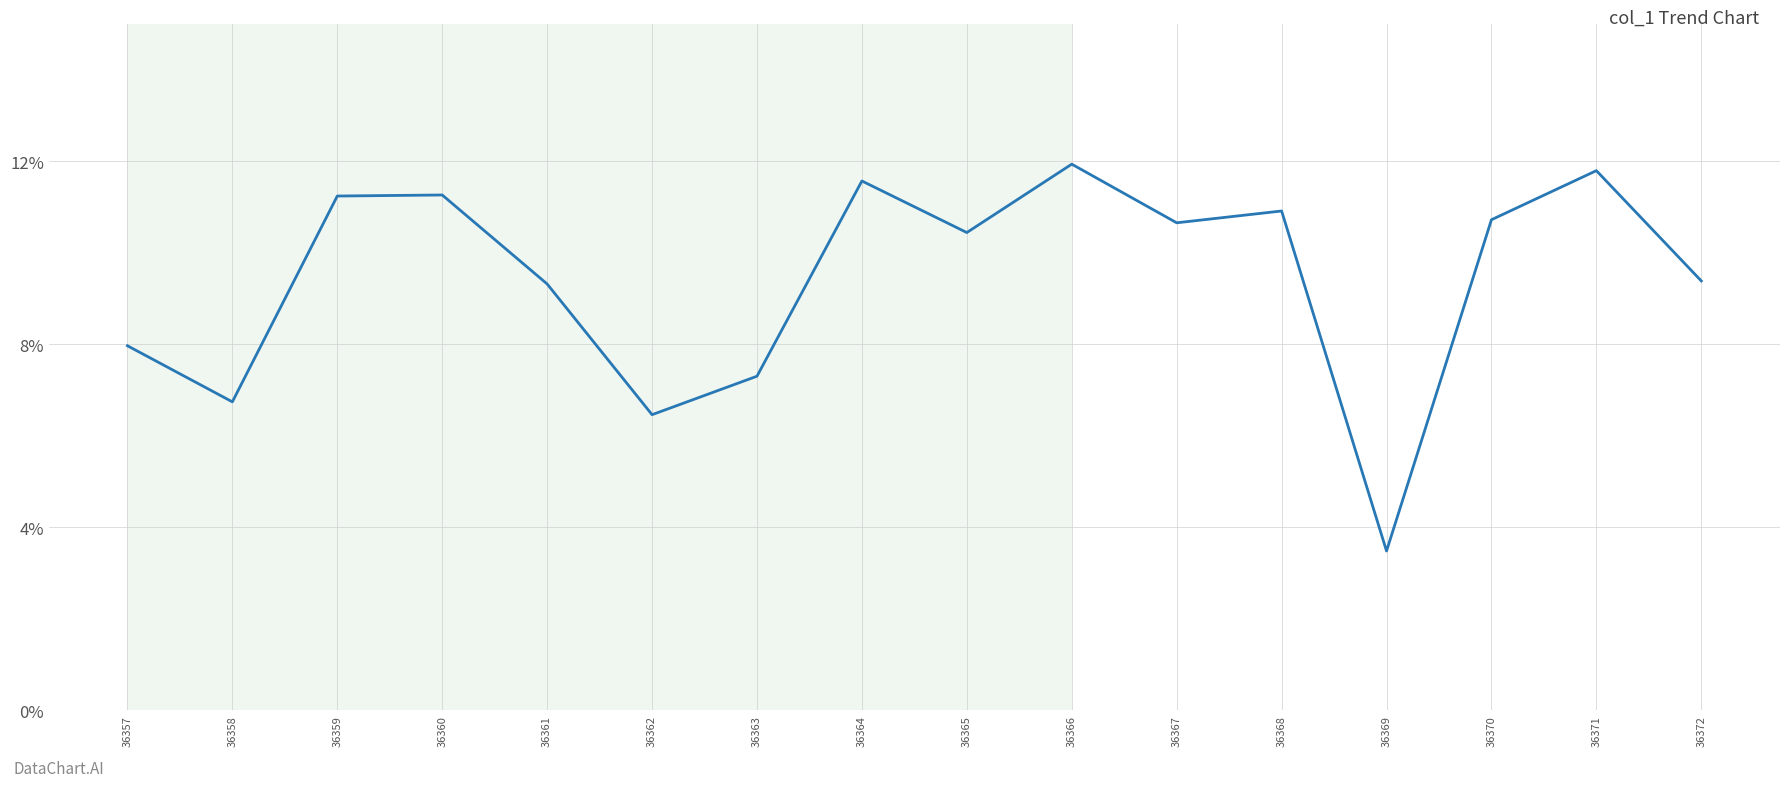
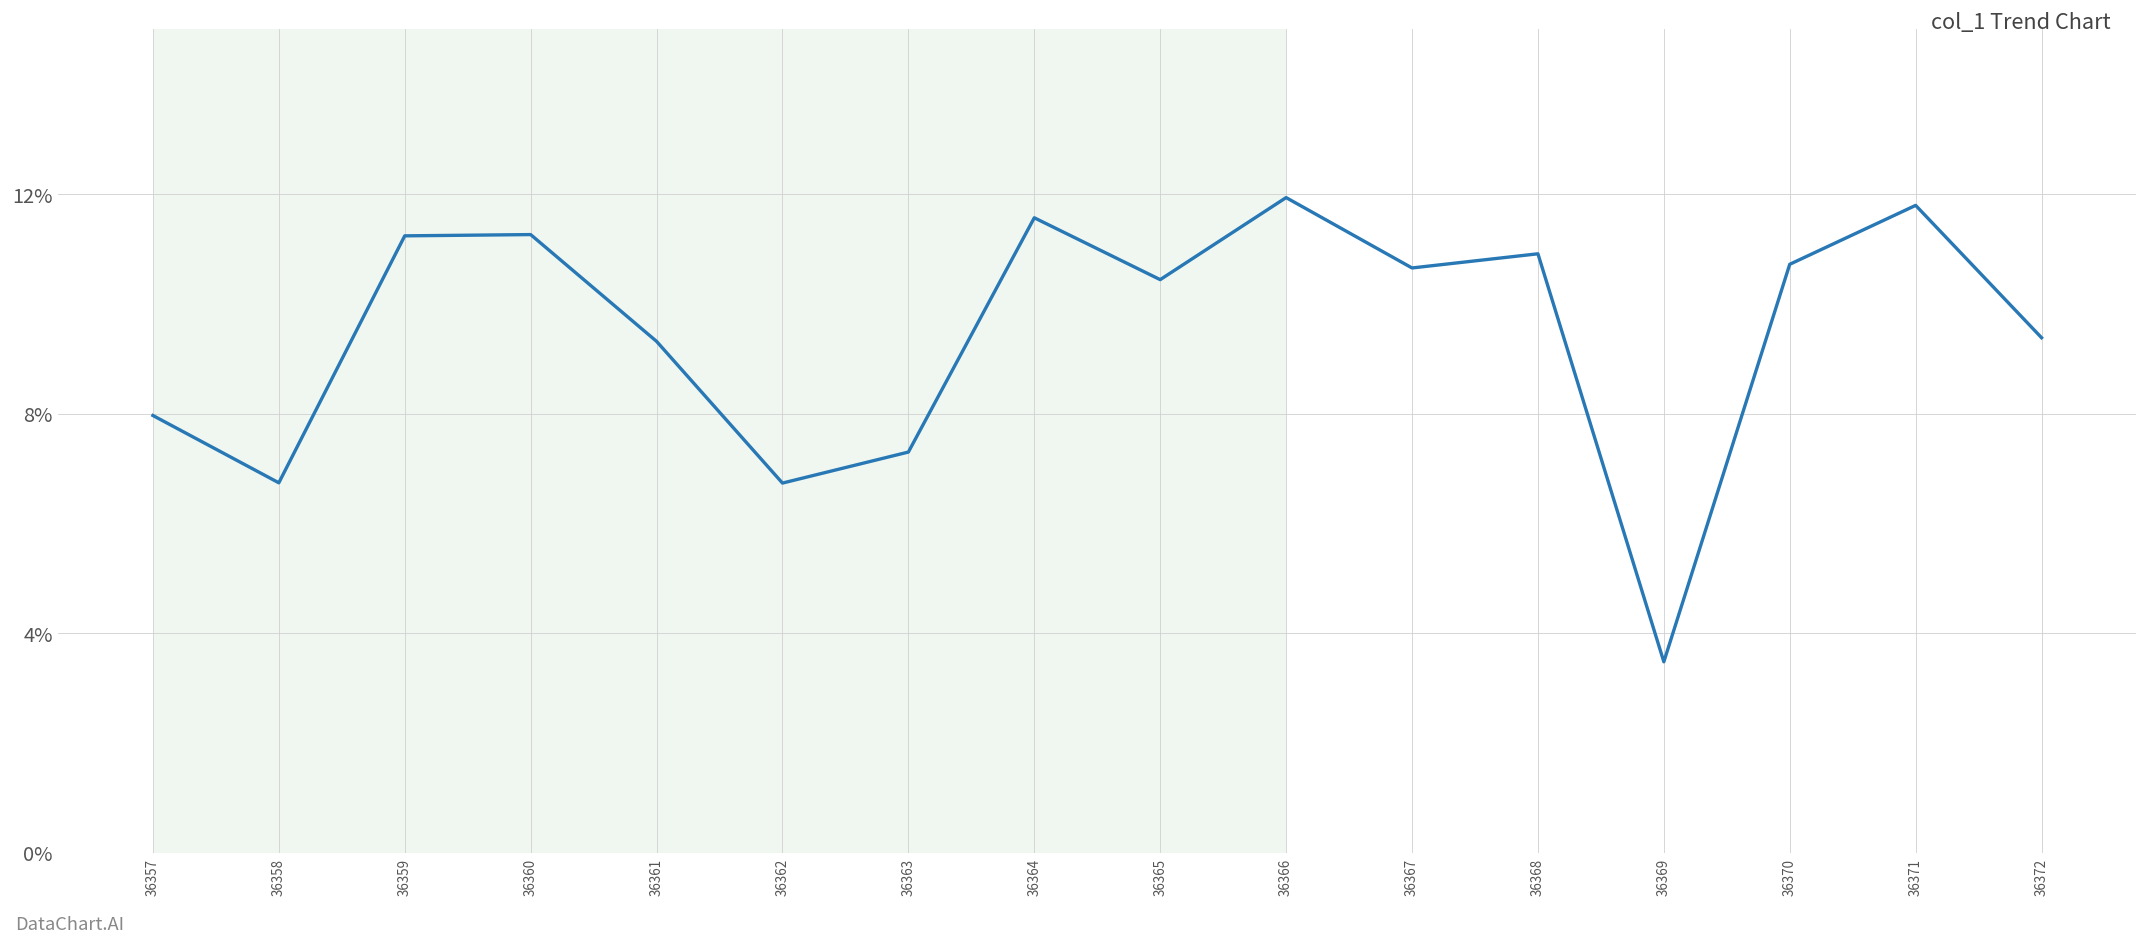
  {
    "36357": "8.0%",
    "36358": "6.7%",
    "36359": "11.2%",
    "36360": "11.3%",
    "36361": "9.3%",
-   "36362": "6.5%",
+   "36362": "6.7%",
    "36363": "7.3%",
    "36364": "11.6%",
    "36365": "10.4%",
    "36366": "11.9%",
    "36367": "10.7%",
    "36368": "10.9%",
    "36369": "3.5%",
    "36370": "10.7%",
    "36371": "11.8%",
    "36372": "9.4%"
  }
